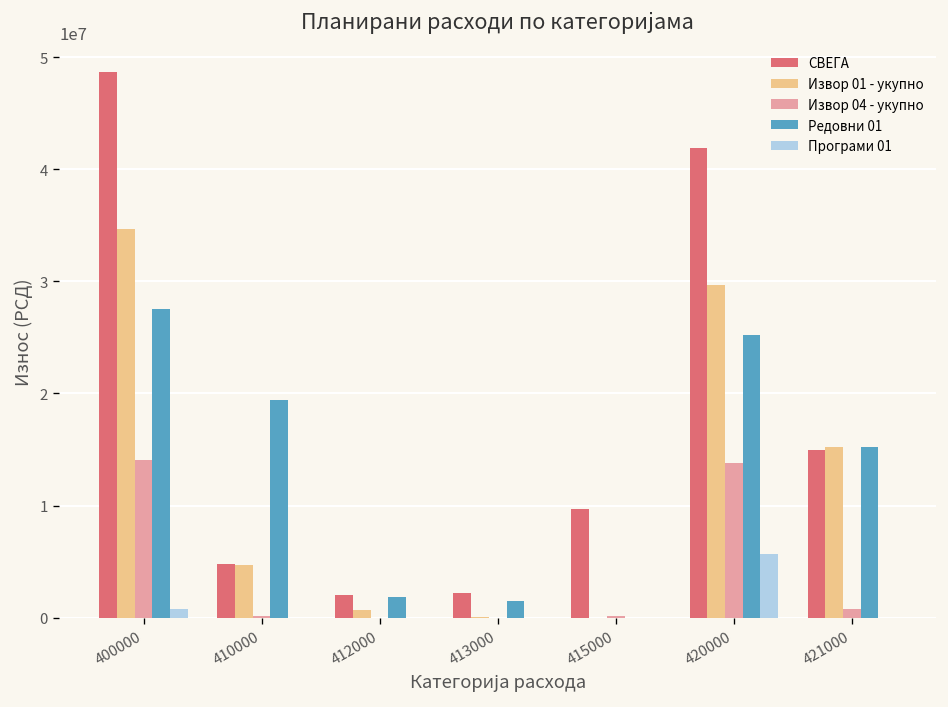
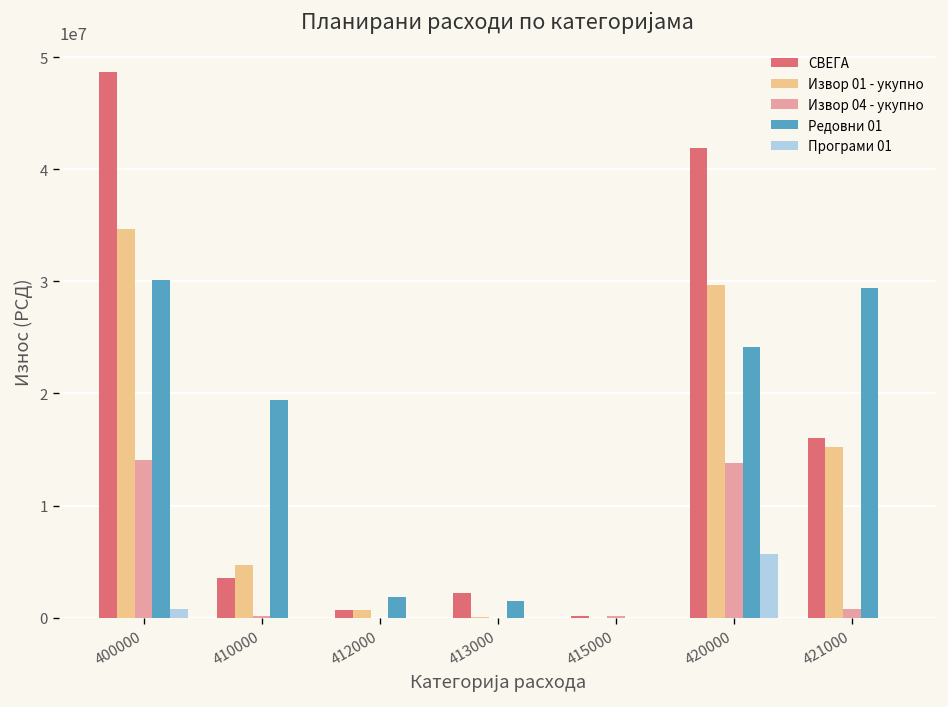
  {
    "СВЕГА": {
      "400000": 49000000,
-     "410000": 5000000,
-     "412000": 2000000,
+     "410000": 4000000,
+     "412000": 1000000,
      "413000": 2000000,
-     "415000": 10000000,
+     "415000": 0,
      "420000": 42000000,
-     "421000": 15000000
+     "421000": 16000000
    },
    "Редовни 01": {
-     "400000": 28000000,
+     "400000": 30000000,
      "410000": 19000000,
      "412000": 2000000,
      "413000": 1000000,
      "415000": 0,
-     "420000": 25000000,
-     "421000": 15000000
+     "420000": 24000000,
+     "421000": 29000000
    },
    "Програми 01": {
      "400000": 1000000,
      "410000": 0,
      "412000": 0,
      "413000": 0,
      "415000": 0,
      "420000": 6000000,
      "421000": 0
    }
  }
